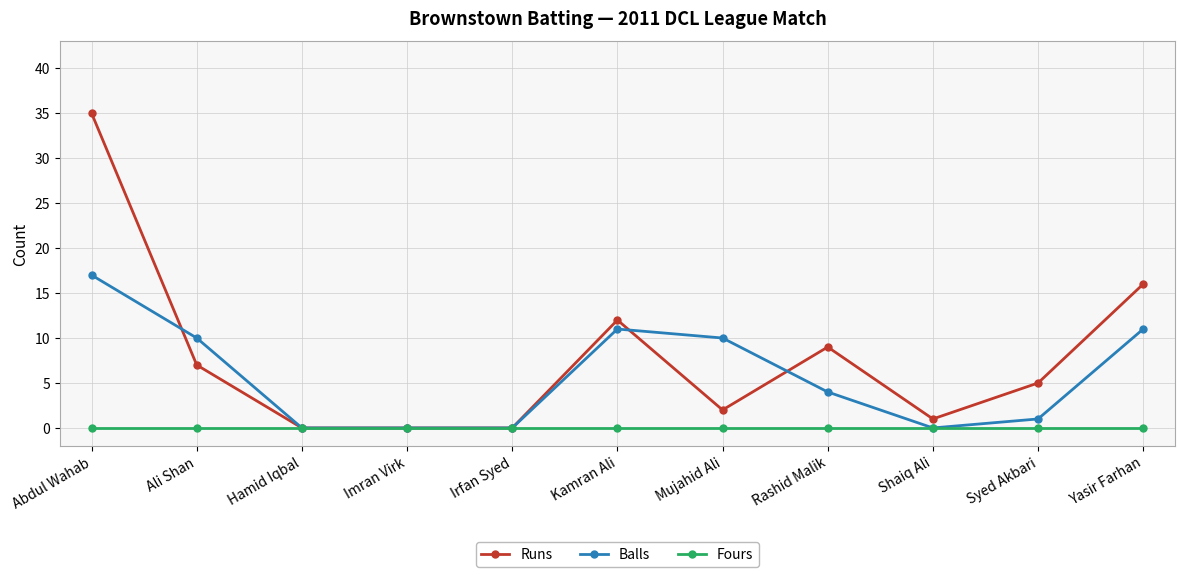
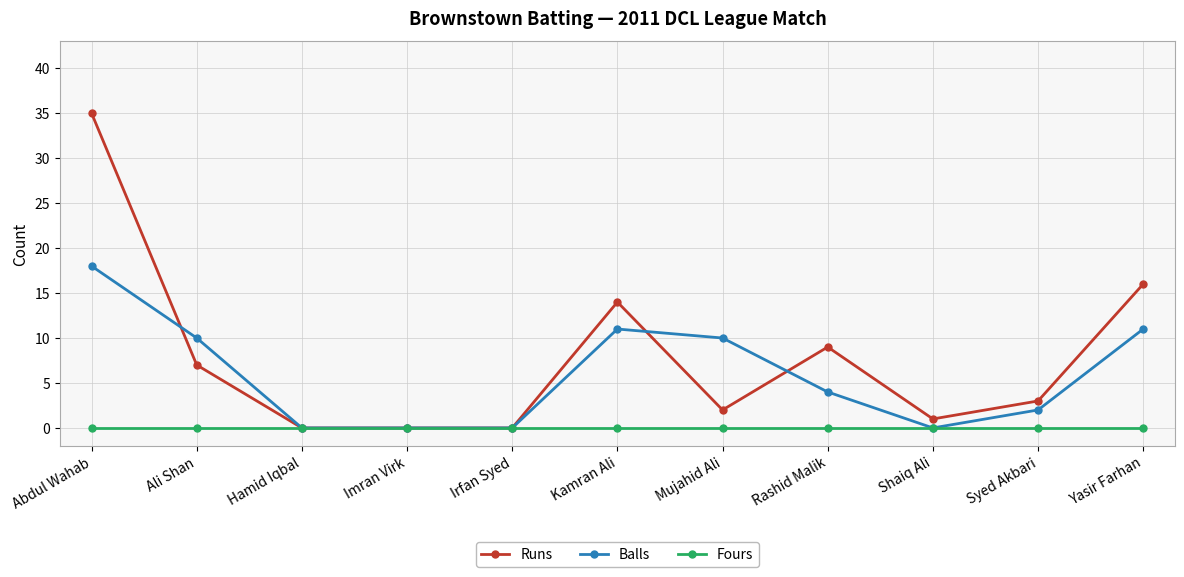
  {
    "Runs": {
      "Abdul Wahab": 35,
      "Ali Shan": 7,
-     "Kamran Ali": 12,
+     "Kamran Ali": 14,
      "Mujahid Ali": 2,
      "Rashid Malik": 9,
      "Shaiq Ali": 1,
-     "Syed Akbari": 5,
+     "Syed Akbari": 3,
      "Yasir Farhan": 16
    },
    "Balls": {
-     "Abdul Wahab": 17,
+     "Abdul Wahab": 18,
      "Ali Shan": 10,
      "Kamran Ali": 11,
      "Mujahid Ali": 10,
      "Rashid Malik": 4,
-     "Syed Akbari": 1,
+     "Syed Akbari": 2,
      "Yasir Farhan": 11
    },
    "Fours": {
      "Abdul Wahab": 0,
      "Ali Shan": 0,
      "Kamran Ali": 0,
      "Mujahid Ali": 0,
      "Rashid Malik": 0,
      "Syed Akbari": 0,
      "Yasir Farhan": 0
    }
  }
